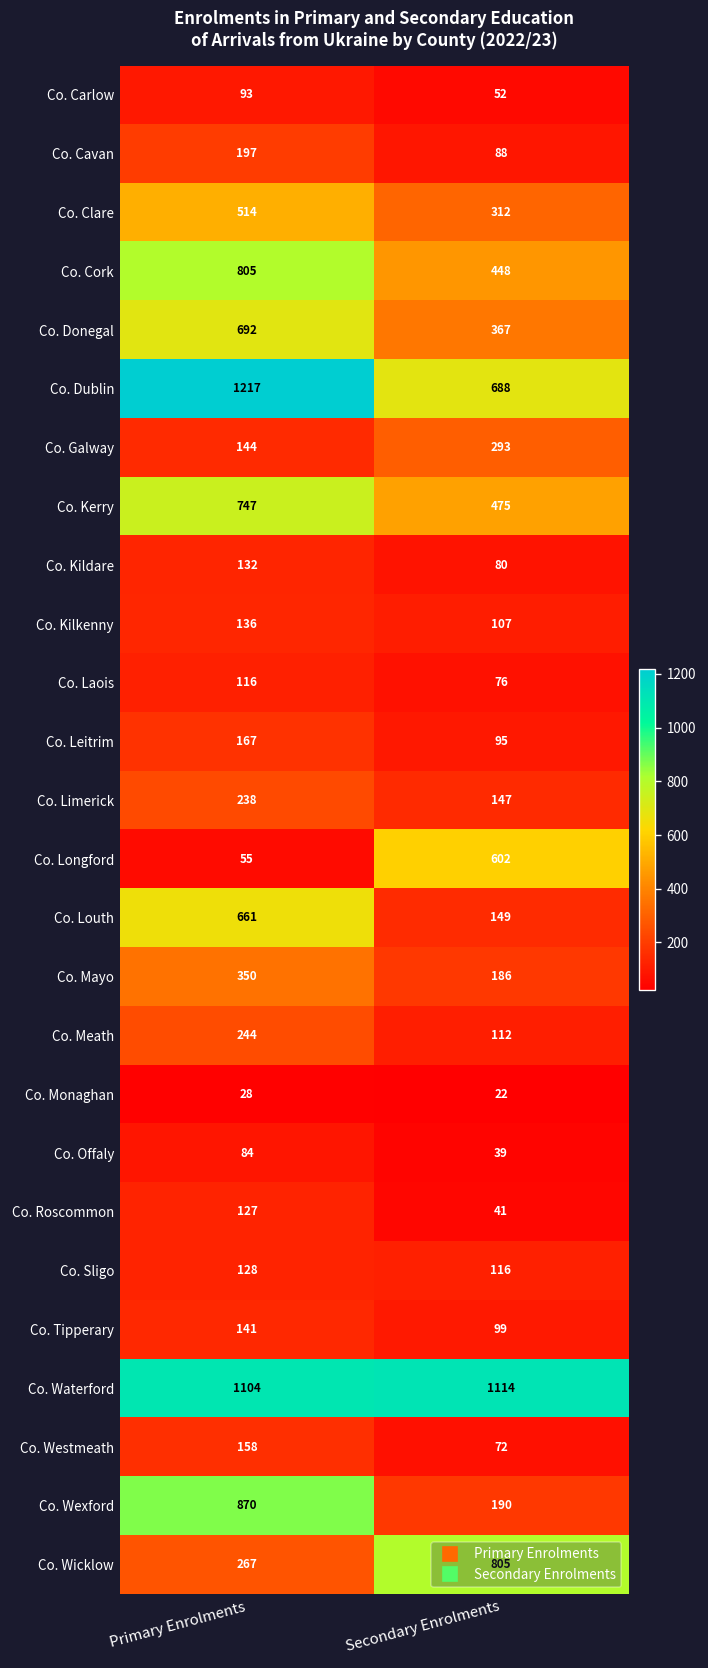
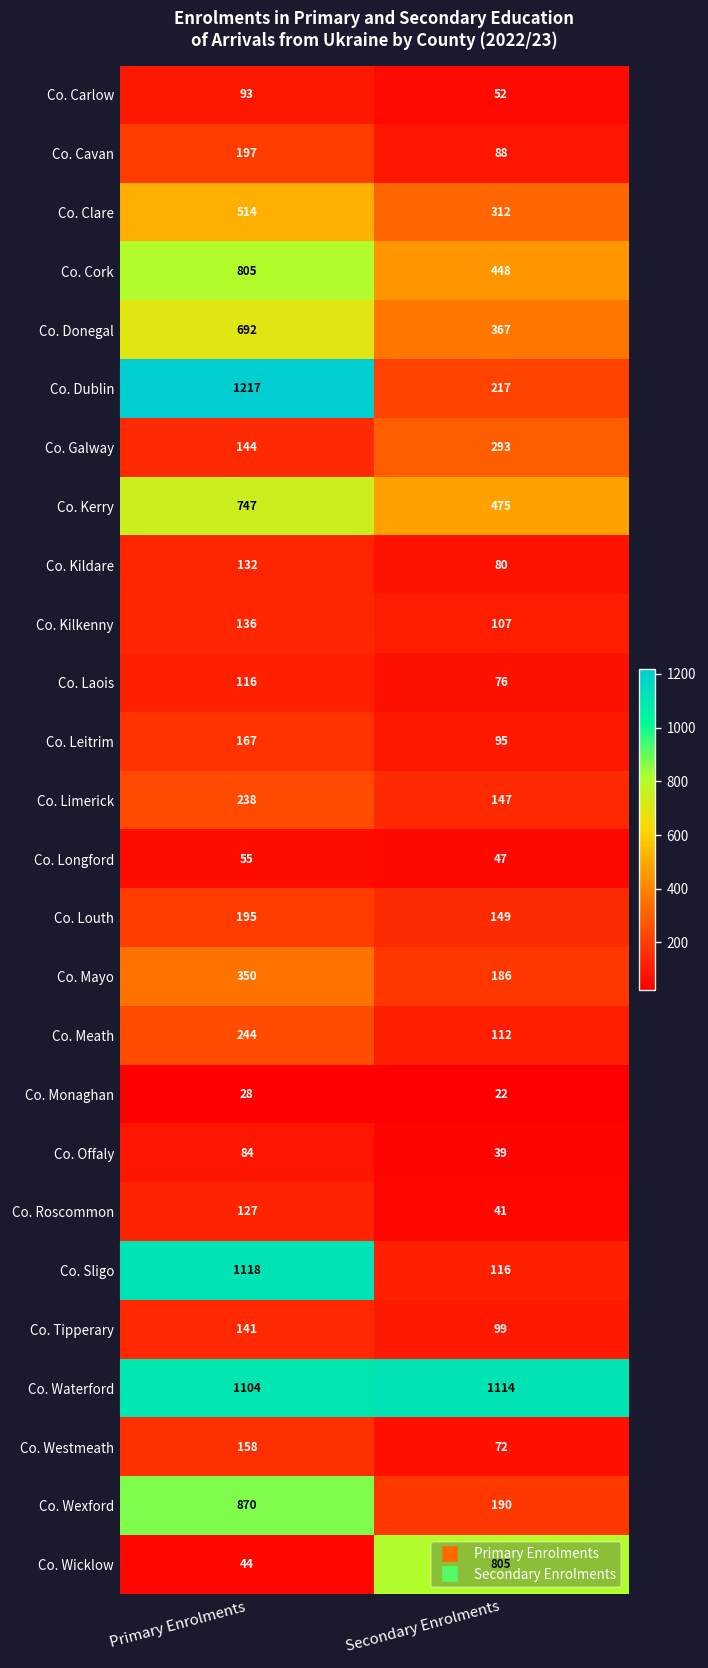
  {
    "Co. Carlow": {
      "Primary Enrolments": 93,
      "Secondary Enrolments": 52
    },
    "Co. Cavan": {
      "Primary Enrolments": 197,
      "Secondary Enrolments": 88
    },
    "Co. Clare": {
      "Primary Enrolments": 514,
      "Secondary Enrolments": 312
    },
    "Co. Cork": {
      "Primary Enrolments": 805,
      "Secondary Enrolments": 448
    },
    "Co. Donegal": {
      "Primary Enrolments": 692,
      "Secondary Enrolments": 367
    },
    "Co. Dublin": {
      "Primary Enrolments": 1217,
-     "Secondary Enrolments": 688
+     "Secondary Enrolments": 217
    },
    "Co. Galway": {
      "Primary Enrolments": 144,
      "Secondary Enrolments": 293
    },
    "Co. Kerry": {
      "Primary Enrolments": 747,
      "Secondary Enrolments": 475
    },
    "Co. Kildare": {
      "Primary Enrolments": 132,
      "Secondary Enrolments": 80
    },
    "Co. Kilkenny": {
      "Primary Enrolments": 136,
      "Secondary Enrolments": 107
    },
    "Co. Laois": {
      "Primary Enrolments": 116,
      "Secondary Enrolments": 76
    },
    "Co. Leitrim": {
      "Primary Enrolments": 167,
      "Secondary Enrolments": 95
    },
    "Co. Limerick": {
      "Primary Enrolments": 238,
      "Secondary Enrolments": 147
    },
    "Co. Longford": {
      "Primary Enrolments": 55,
-     "Secondary Enrolments": 602
+     "Secondary Enrolments": 47
    },
    "Co. Louth": {
-     "Primary Enrolments": 661,
+     "Primary Enrolments": 195,
      "Secondary Enrolments": 149
    },
    "Co. Mayo": {
      "Primary Enrolments": 350,
      "Secondary Enrolments": 186
    },
    "Co. Meath": {
      "Primary Enrolments": 244,
      "Secondary Enrolments": 112
    },
    "Co. Monaghan": {
      "Primary Enrolments": 28,
      "Secondary Enrolments": 22
    },
    "Co. Offaly": {
      "Primary Enrolments": 84,
      "Secondary Enrolments": 39
    },
    "Co. Roscommon": {
      "Primary Enrolments": 127,
      "Secondary Enrolments": 41
    },
    "Co. Sligo": {
-     "Primary Enrolments": 128,
+     "Primary Enrolments": 1118,
      "Secondary Enrolments": 116
    },
    "Co. Tipperary": {
      "Primary Enrolments": 141,
      "Secondary Enrolments": 99
    },
    "Co. Waterford": {
      "Primary Enrolments": 1104,
      "Secondary Enrolments": 1114
    },
    "Co. Westmeath": {
      "Primary Enrolments": 158,
      "Secondary Enrolments": 72
    },
    "Co. Wexford": {
      "Primary Enrolments": 870,
      "Secondary Enrolments": 190
    },
    "Co. Wicklow": {
-     "Primary Enrolments": 267
+     "Primary Enrolments": 44
    }
  }
